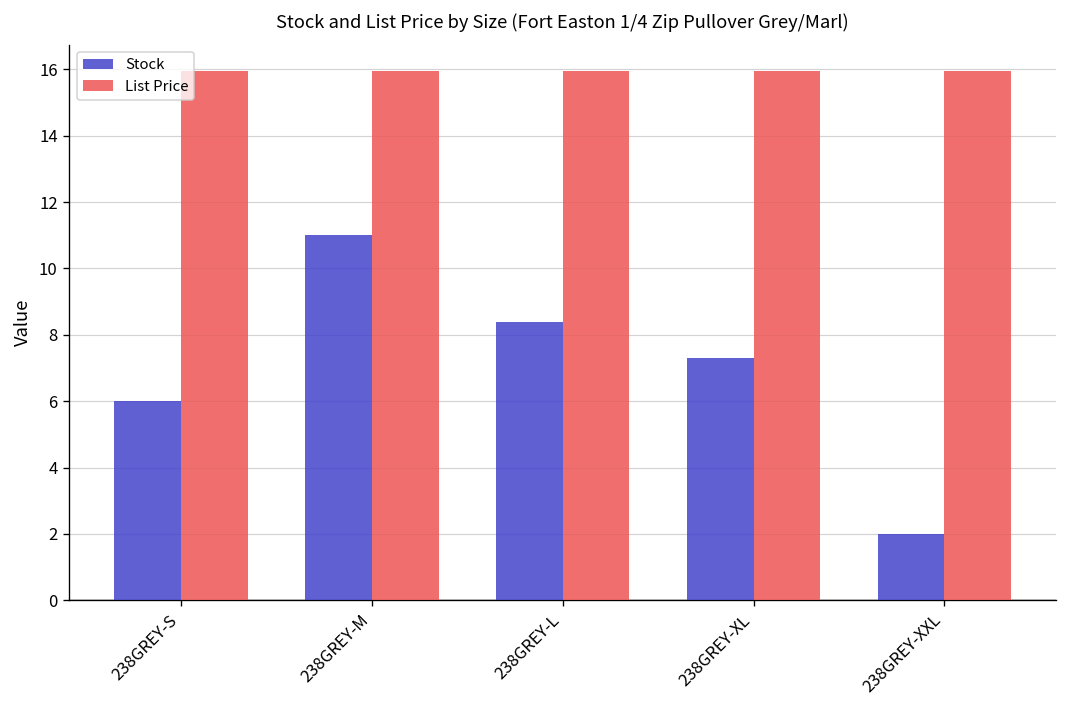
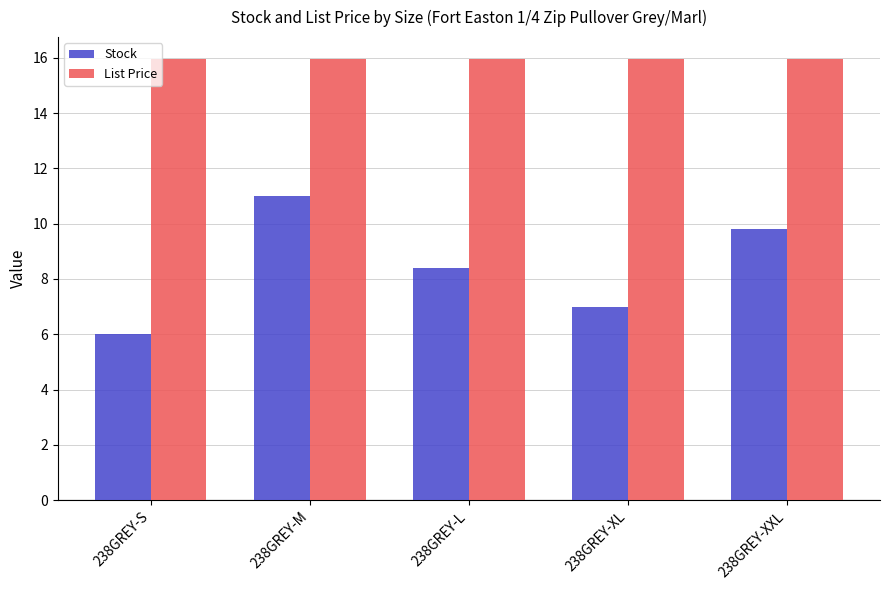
  {
    "Stock": {
      "238GREY-S": 6.0,
      "238GREY-M": 11.0,
      "238GREY-L": 8.4,
-     "238GREY-XL": 7.3,
-     "238GREY-XXL": 2.0
+     "238GREY-XL": 7.0,
+     "238GREY-XXL": 9.8
    },
    "List Price": {
      "238GREY-S": 16.0,
      "238GREY-M": 16.0,
      "238GREY-L": 16.0,
      "238GREY-XL": 16.0,
      "238GREY-XXL": 16.0
    }
  }
